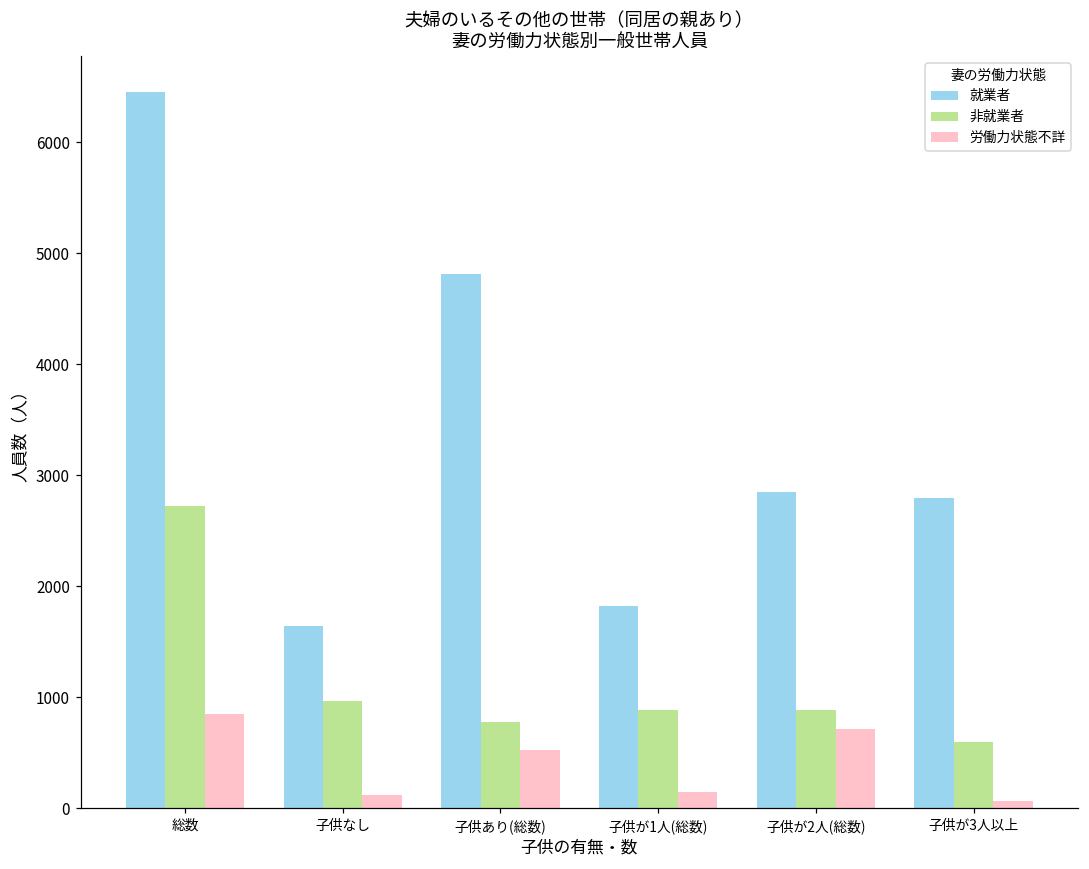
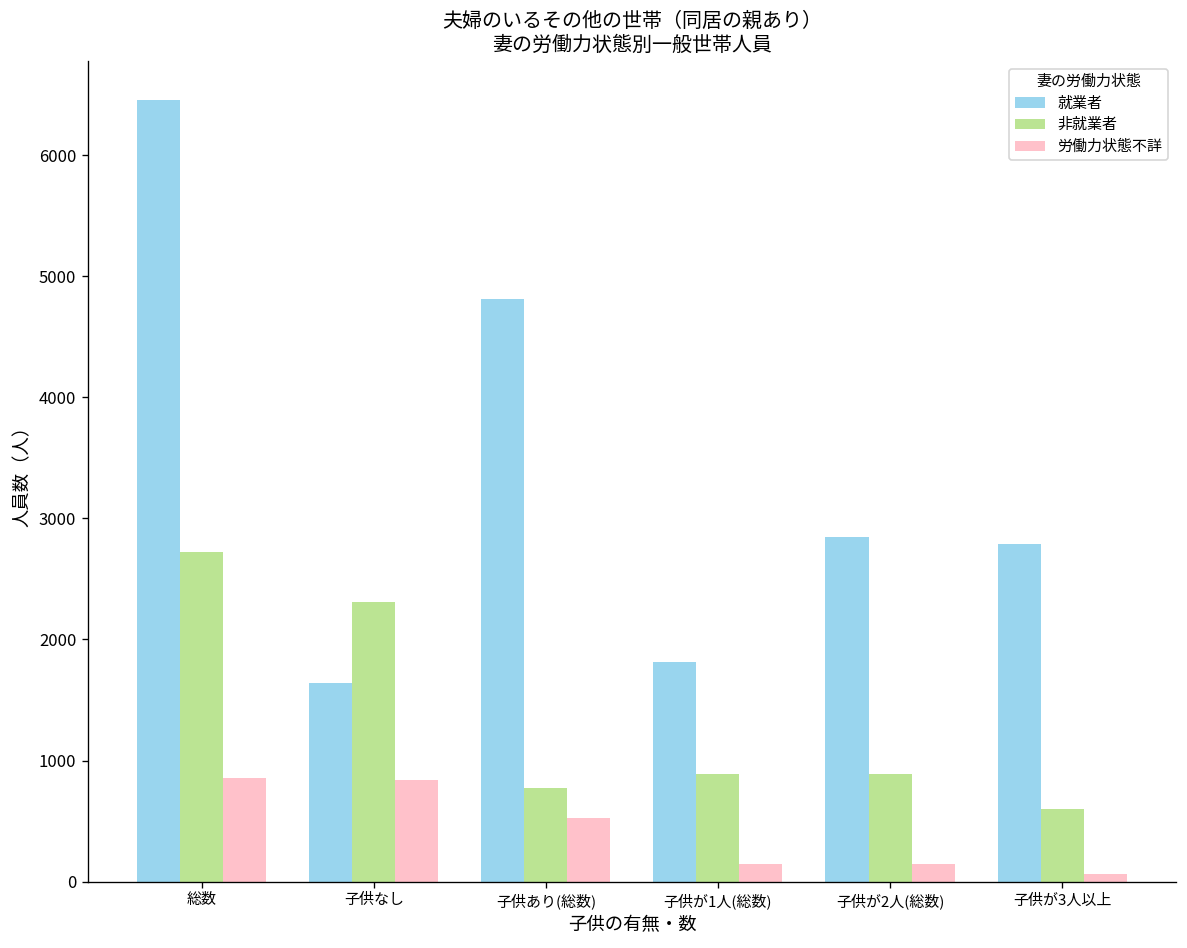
  {
    "就業者": {
      "総数": 6450,
      "子供なし": 1640,
      "子供あり(総数)": 4820,
      "子供が1人(総数)": 1820,
      "子供が2人(総数)": 2850,
      "子供が3人以上": 2790
    },
    "非就業者": {
      "総数": 2720,
-     "子供なし": 970,
+     "子供なし": 2310,
      "子供あり(総数)": 780,
      "子供が1人(総数)": 890,
      "子供が2人(総数)": 890,
      "子供が3人以上": 600
    },
    "労働力状態不詳": {
      "総数": 850,
-     "子供なし": 120,
+     "子供なし": 840,
      "子供あり(総数)": 530,
      "子供が1人(総数)": 150,
-     "子供が2人(総数)": 710,
+     "子供が2人(総数)": 150,
      "子供が3人以上": 70
    }
  }
